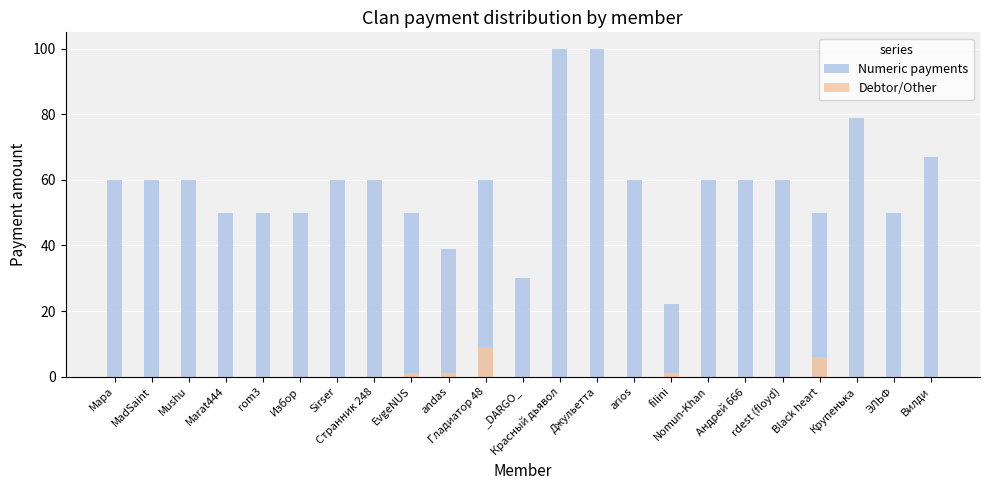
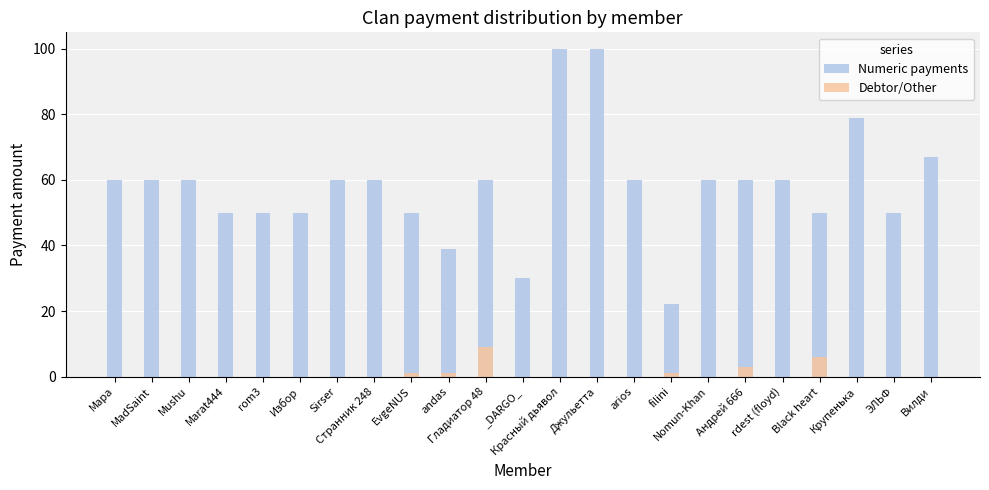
  {
    "Numeric payments": {
      "Мара": 60,
      "MadSaint": 60,
      "Mushu": 60,
      "Marat444": 50,
      "rom3": 50,
      "Избор": 50,
      "Sirser": 60,
      "Странник 248": 60,
      "EvgeNUS": 50,
      "andas": 39,
      "Гладиатор 48": 60,
      "_DARGO_": 30,
      "Красный дьявол": 100,
      "Джульетта": 100,
      "arios": 60,
      "filini": 22,
      "Nomun-Khan": 60,
      "Андрей 666": 60,
      "rdest (floyd)": 60,
      "Black heart": 50,
      "Крупенька": 79,
      "ЭЛЬФ": 50,
      "Вилди": 67
    },
    "Debtor/Other": {
      "Мара": 0,
      "MadSaint": 0,
      "Mushu": 0,
      "Marat444": 0,
      "rom3": 0,
      "Избор": 0,
      "Sirser": 0,
      "Странник 248": 0,
      "_DARGO_": 0,
      "Красный дьявол": 0,
      "Джульетта": 0,
      "arios": 0,
      "Nomun-Khan": 0,
-     "Андрей 666": 0,
+     "Андрей 666": 3,
      "rdest (floyd)": 0,
      "Крупенька": 0,
      "ЭЛЬФ": 0,
      "Вилди": 0
    }
  }
